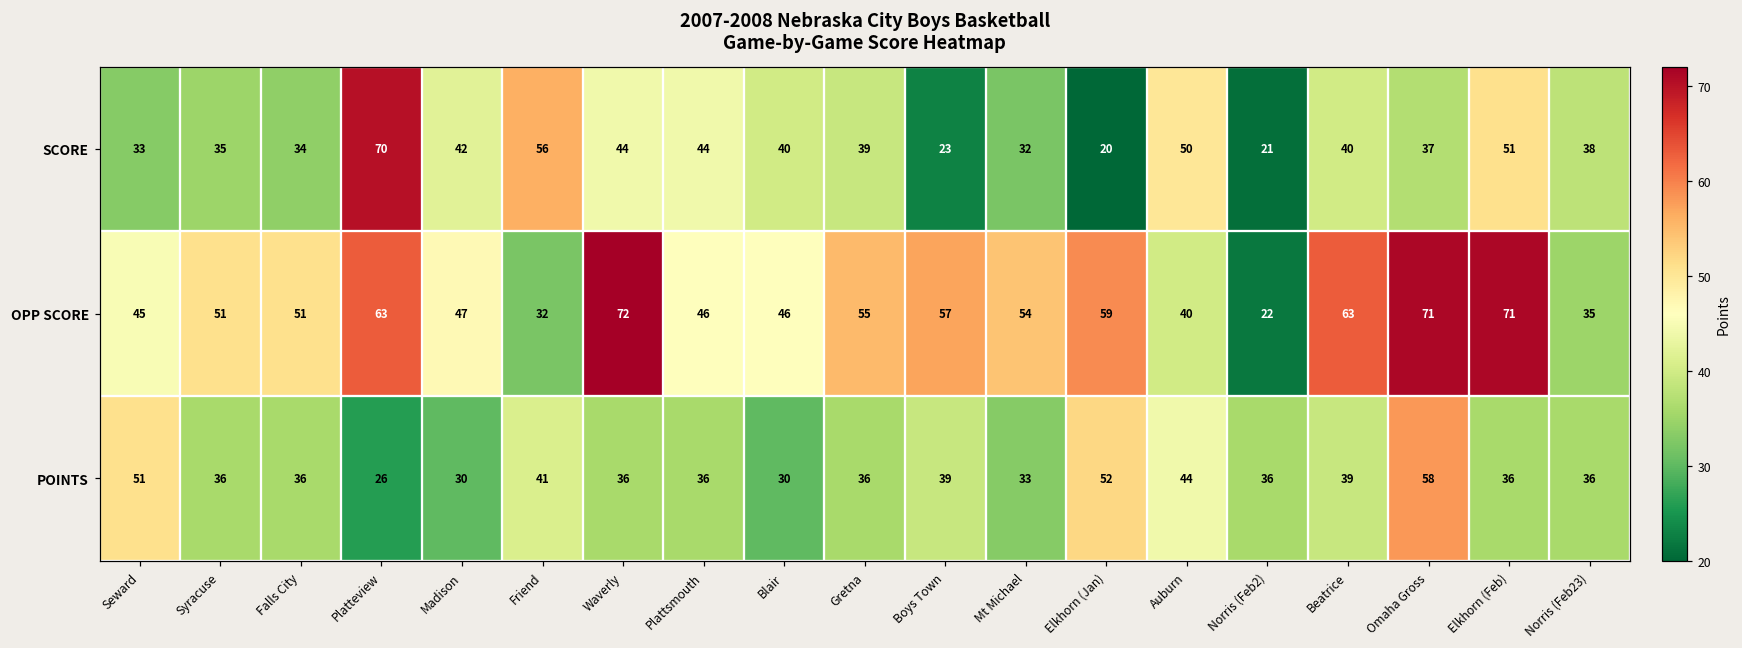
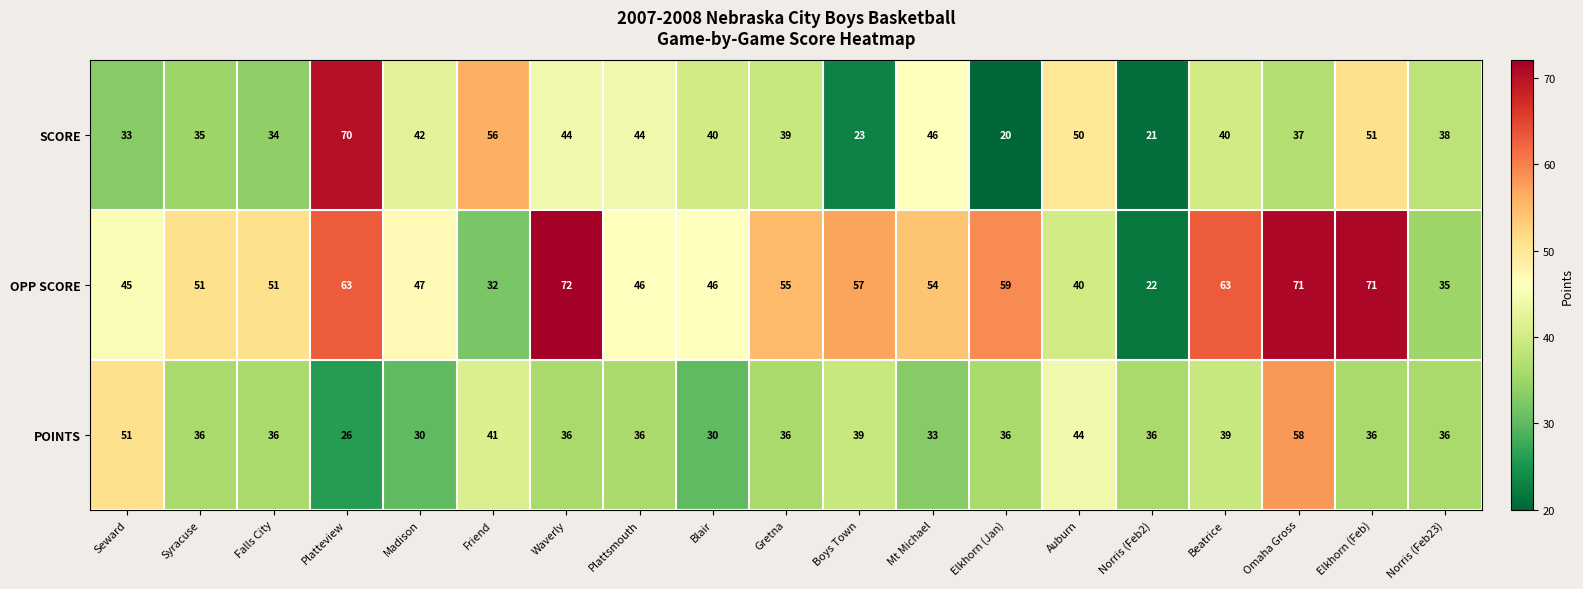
  {
    "SCORE": {
      "Seward": 33,
      "Syracuse": 35,
      "Falls City": 34,
      "Platteview": 70,
      "Madison": 42,
      "Friend": 56,
      "Waverly": 44,
      "Plattsmouth": 44,
      "Blair": 40,
      "Gretna": 39,
      "Boys Town": 23,
-     "Mt Michael": 32,
+     "Mt Michael": 46,
      "Elkhorn (Jan)": 20,
      "Auburn": 50,
      "Norris (Feb2)": 21,
      "Beatrice": 40,
      "Omaha Gross": 37,
      "Elkhorn (Feb)": 51,
      "Norris (Feb23)": 38
    },
    "OPP SCORE": {
      "Seward": 45,
      "Syracuse": 51,
      "Falls City": 51,
      "Platteview": 63,
      "Madison": 47,
      "Friend": 32,
      "Waverly": 72,
      "Plattsmouth": 46,
      "Blair": 46,
      "Gretna": 55,
      "Boys Town": 57,
      "Mt Michael": 54,
      "Elkhorn (Jan)": 59,
      "Auburn": 40,
      "Norris (Feb2)": 22,
      "Beatrice": 63,
      "Omaha Gross": 71,
      "Elkhorn (Feb)": 71,
      "Norris (Feb23)": 35
    },
    "POINTS": {
      "Seward": 51,
      "Syracuse": 36,
      "Falls City": 36,
      "Platteview": 26,
      "Madison": 30,
      "Friend": 41,
      "Waverly": 36,
      "Plattsmouth": 36,
      "Blair": 30,
      "Gretna": 36,
      "Boys Town": 39,
      "Mt Michael": 33,
-     "Elkhorn (Jan)": 52,
+     "Elkhorn (Jan)": 36,
      "Auburn": 44,
      "Norris (Feb2)": 36,
      "Beatrice": 39,
      "Omaha Gross": 58,
      "Elkhorn (Feb)": 36,
      "Norris (Feb23)": 36
    }
  }
